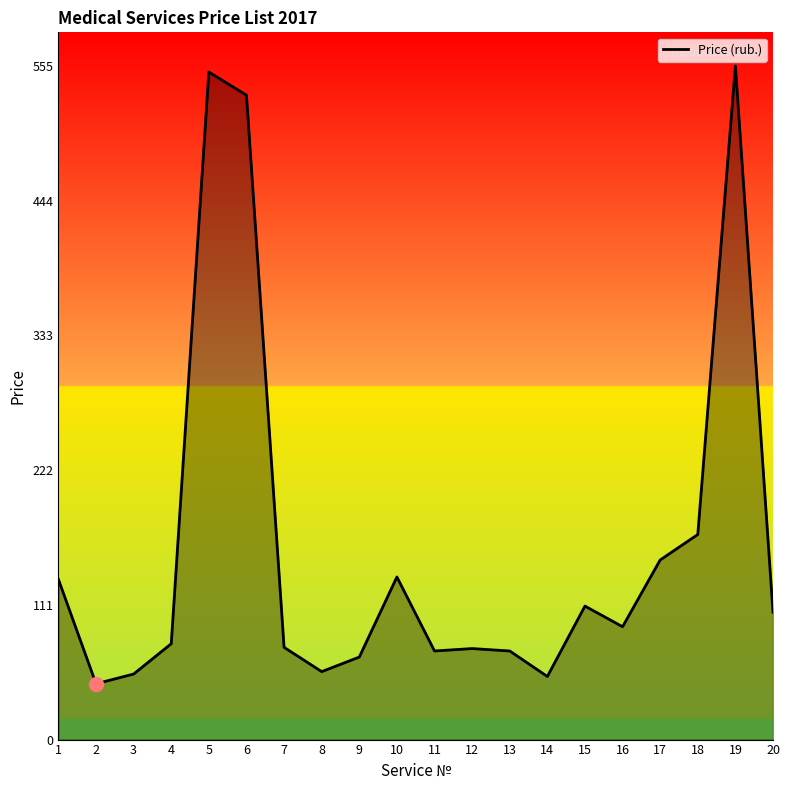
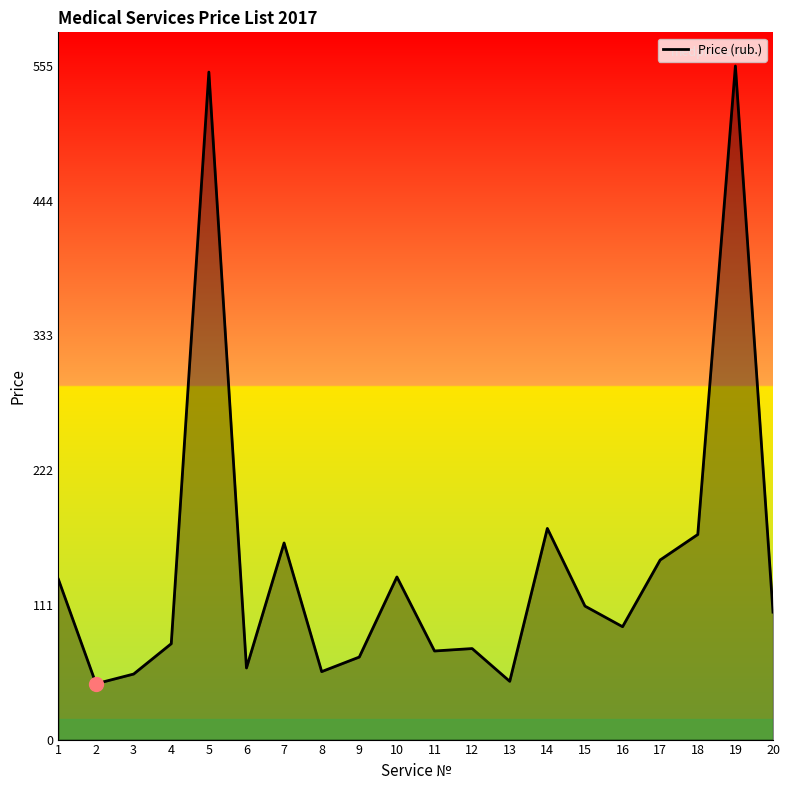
  {
    "Price (rub.)": {
      "1": 132,
      "3": 54,
      "4": 79,
      "5": 550,
-     "6": 531,
-     "7": 76,
+     "6": 59,
+     "7": 162,
      "8": 56,
      "9": 68,
      "10": 134,
      "11": 73,
      "12": 75,
-     "13": 73,
-     "14": 52,
+     "13": 48,
+     "14": 174,
      "15": 110,
      "16": 93,
      "17": 148,
      "18": 169,
      "19": 555,
      "20": 105
    }
  }
